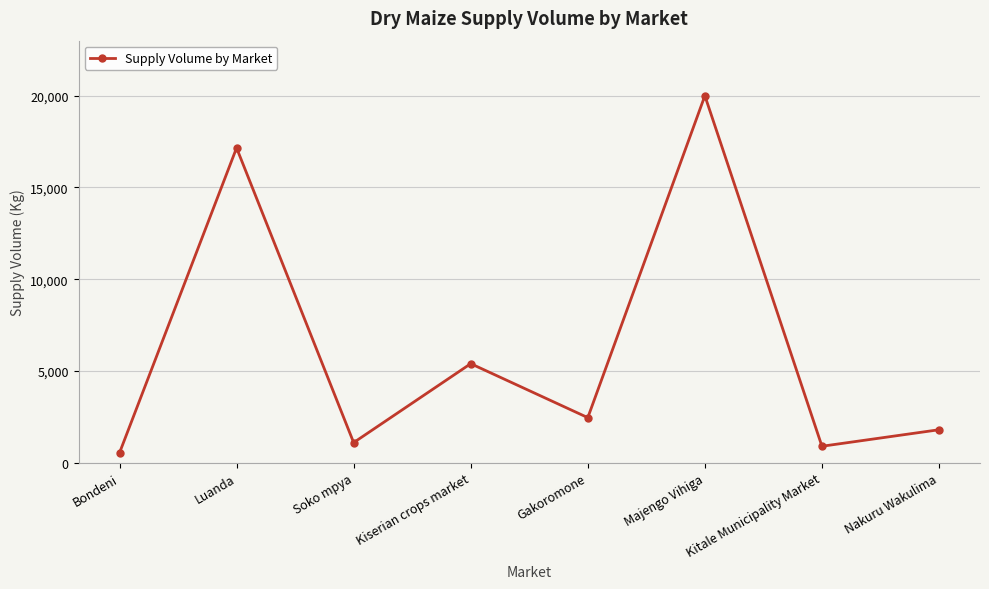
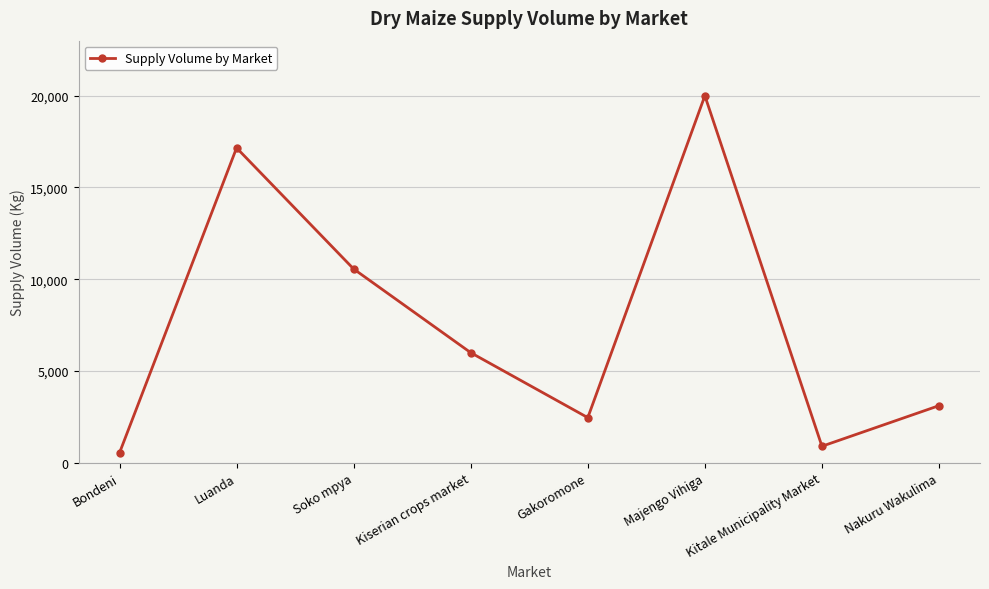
  {
    "Bondeni": "500",
    "Luanda": "17,200",
-   "Soko mpya": "1,100",
-   "Kiserian crops market": "5,400",
+   "Soko mpya": "10,600",
+   "Kiserian crops market": "6,000",
    "Gakoromone": "2,500",
    "Majengo Vihiga": "20,000",
    "Kitale Municipality Market": "900",
-   "Nakuru Wakulima": "1,800"
+   "Nakuru Wakulima": "3,100"
  }
